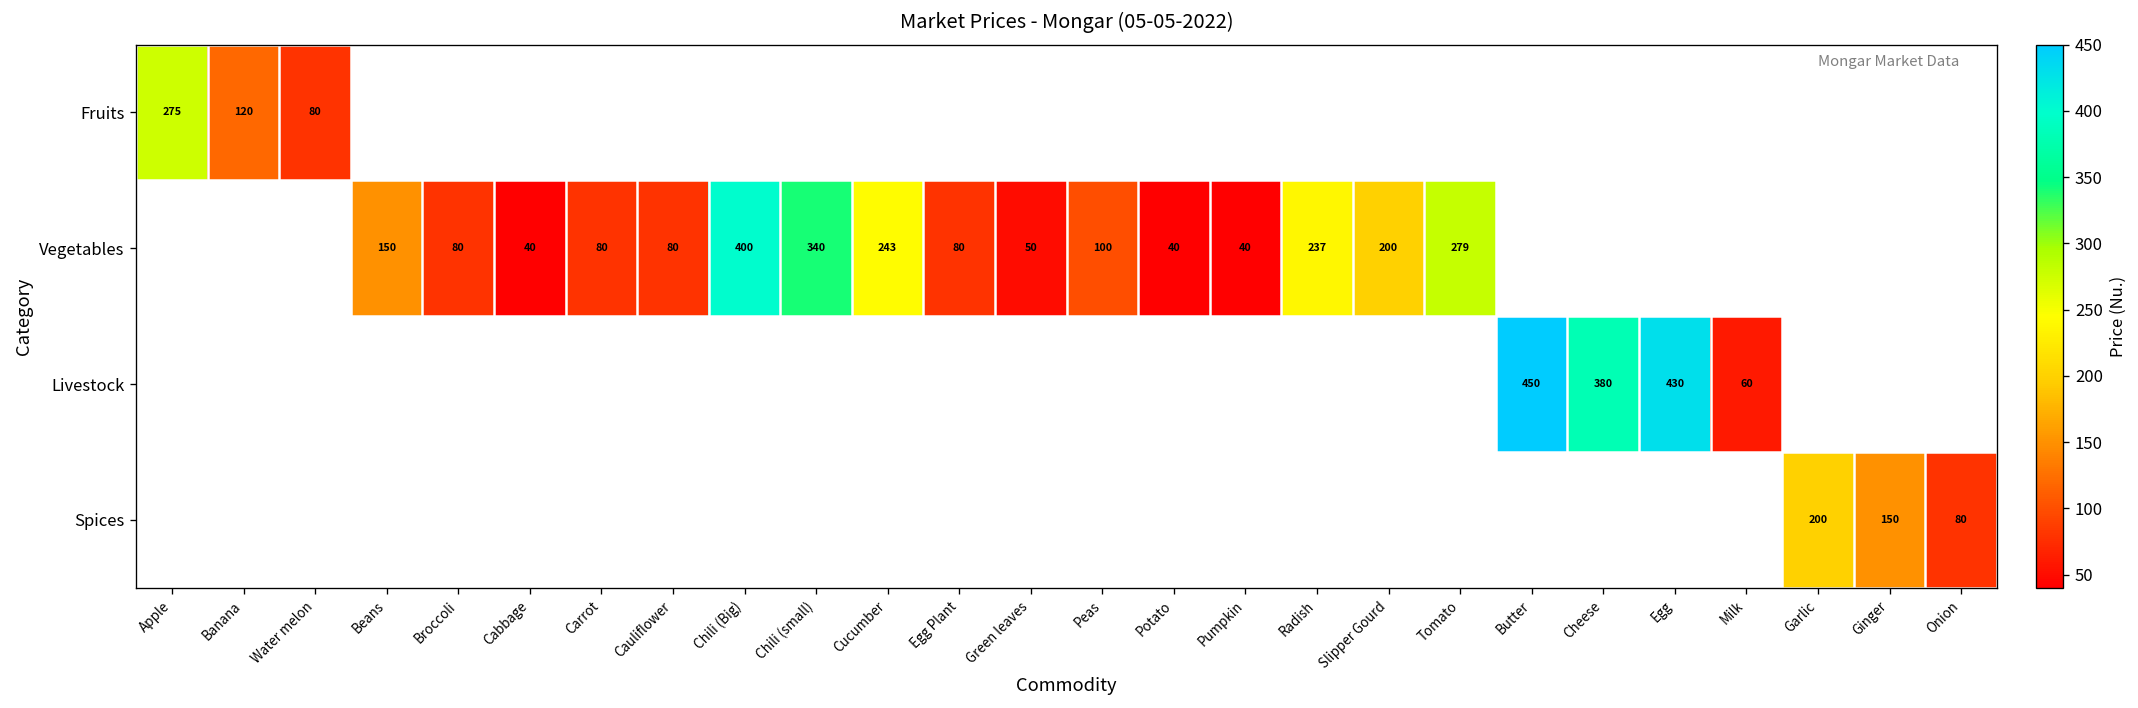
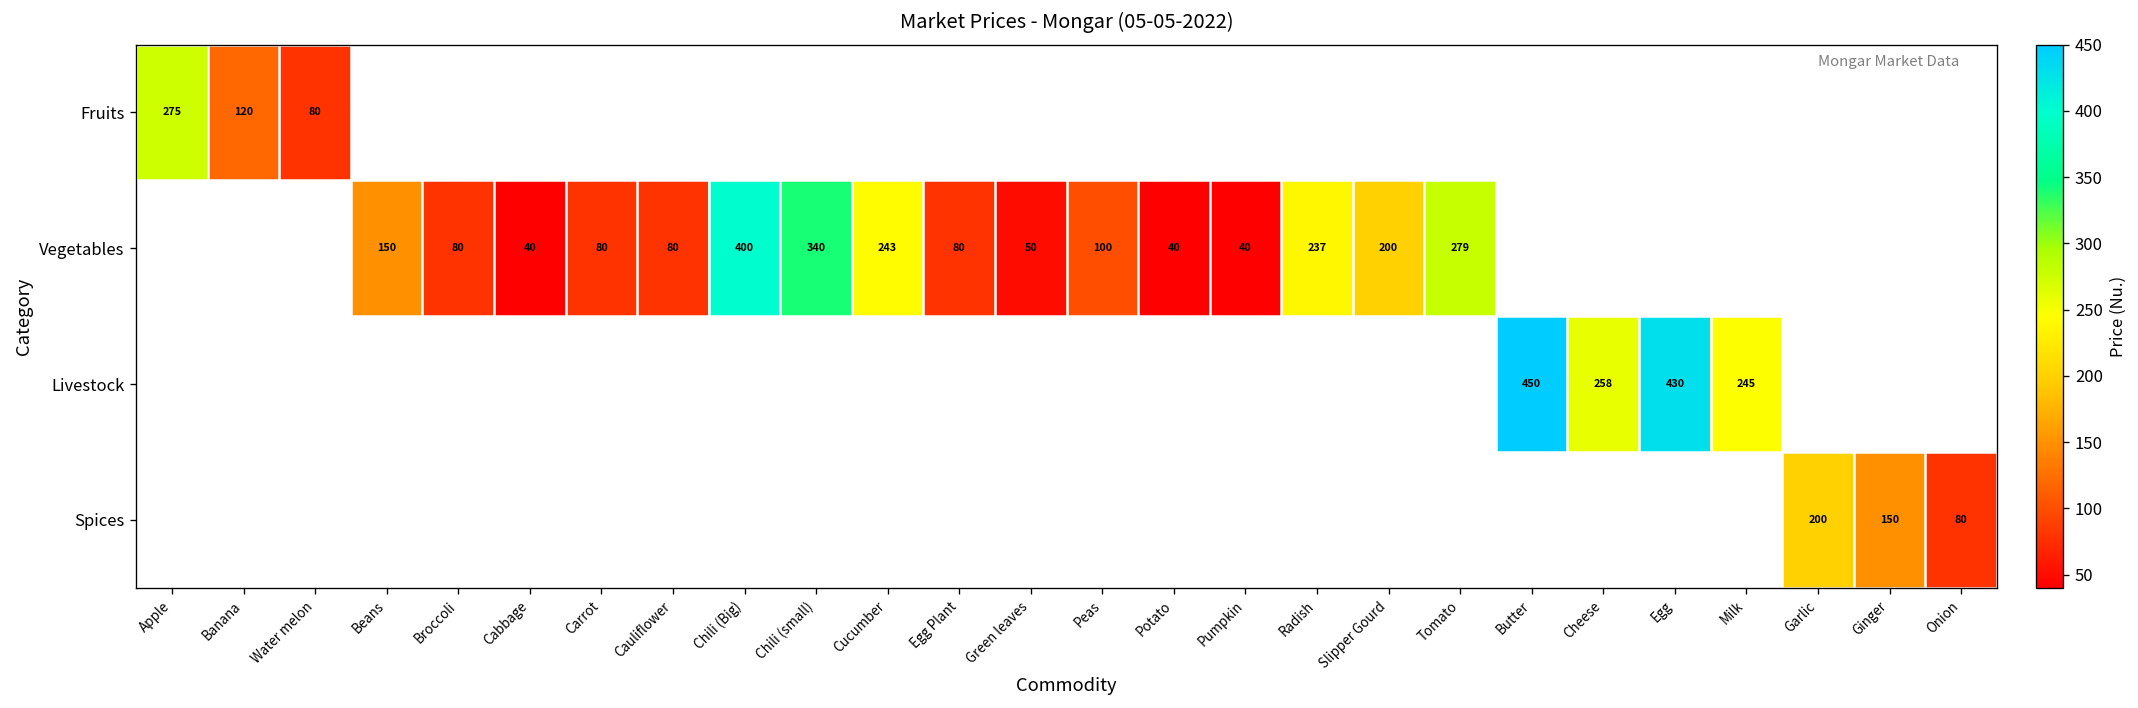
  {
    "Fruits": {
      "Apple": 275,
      "Banana": 120,
      "Water melon": 80
    },
    "Vegetables": {
      "Beans": 150,
      "Broccoli": 80,
      "Cabbage": 40,
      "Carrot": 80,
      "Cauliflower": 80,
      "Chili (Big)": 400,
      "Chili (small)": 340,
      "Cucumber": 243,
      "Egg Plant": 80,
      "Green leaves": 50,
      "Peas": 100,
      "Potato": 40,
      "Pumpkin": 40,
      "Radish": 237,
      "Slipper Gourd": 200,
      "Tomato": 279
    },
    "Livestock": {
      "Butter": 450,
-     "Cheese": 380,
+     "Cheese": 258,
      "Egg": 430,
-     "Milk": 60
+     "Milk": 245
    },
    "Spices": {
      "Garlic": 200,
      "Ginger": 150,
      "Onion": 80
    }
  }
